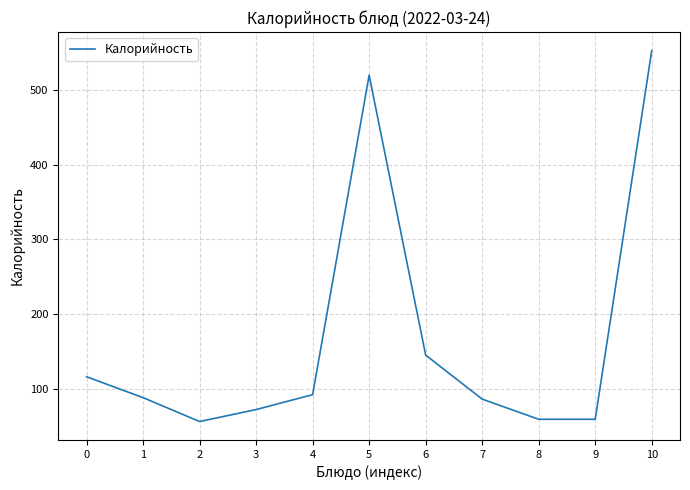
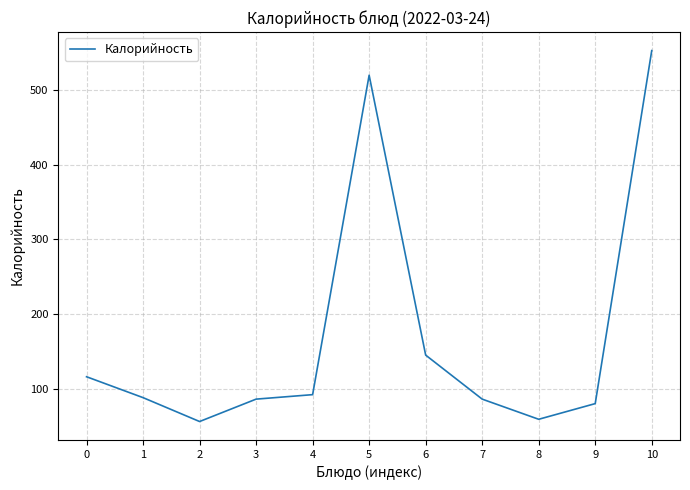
  {
    "0": 120,
    "1": 90,
    "2": 60,
-   "3": 70,
+   "3": 90,
    "4": 90,
    "5": 520,
    "6": 150,
    "7": 90,
    "8": 60,
-   "9": 60,
+   "9": 80,
    "10": 550
  }
